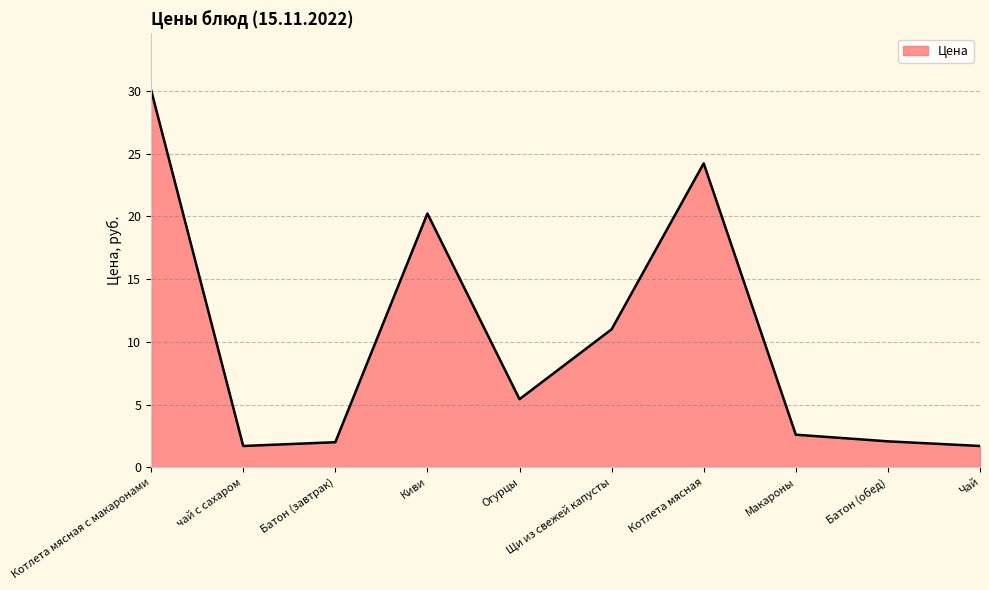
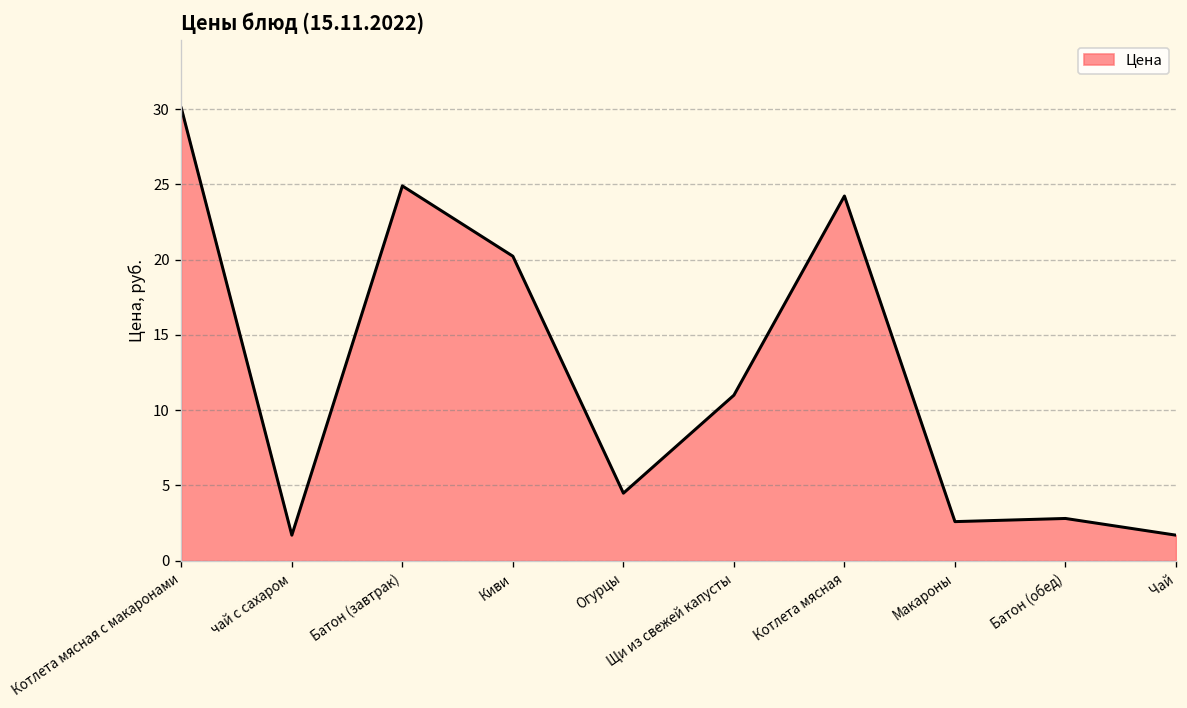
  {
    "Котлета мясная с макаронами": 30.1,
    "чай с сахаром": 1.7,
-   "Батон (завтрак)": 2.0,
+   "Батон (завтрак)": 24.9,
    "Киви": 20.2,
-   "Огурцы": 5.4,
+   "Огурцы": 4.5,
    "Щи из свежей капусты": 11.0,
    "Котлета мясная": 24.2,
    "Макароны": 2.6,
-   "Батон (обед)": 2.1,
+   "Батон (обед)": 2.8,
    "Чай": 1.7
  }
